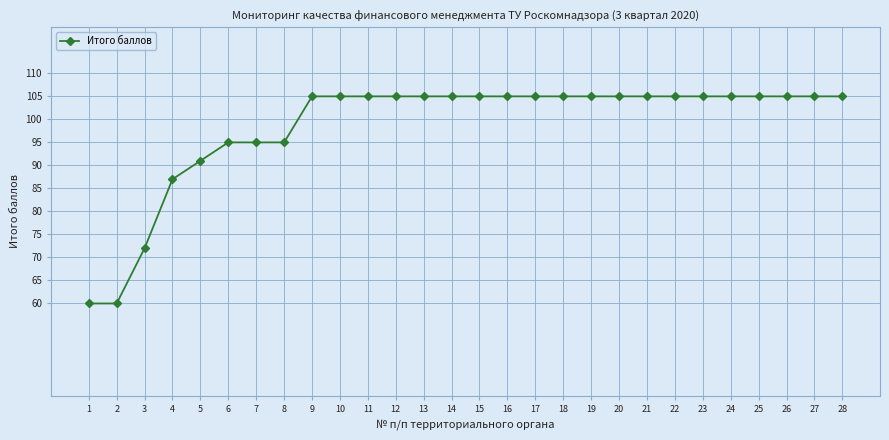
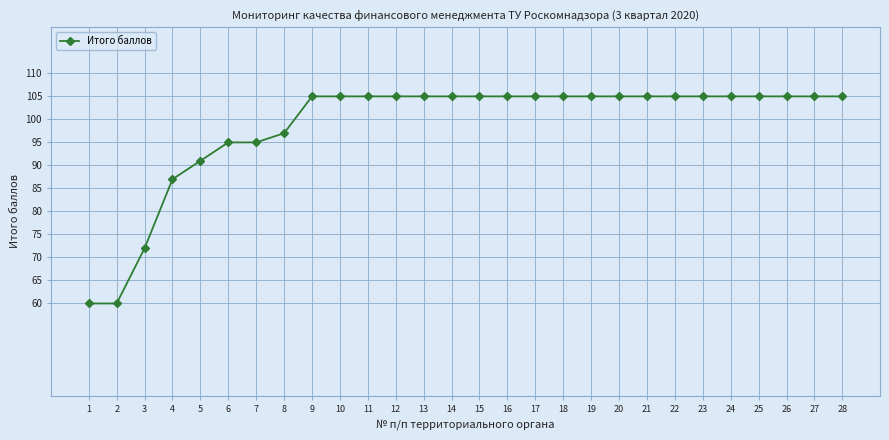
  {
    "1": 60,
    "2": 60,
    "3": 72,
    "4": 87,
    "5": 91,
    "6": 95,
    "7": 95,
-   "8": 95,
+   "8": 97,
    "9": 105,
    "10": 105,
    "11": 105,
    "12": 105,
    "13": 105,
    "14": 105,
    "15": 105,
    "16": 105,
    "17": 105,
    "18": 105,
    "19": 105,
    "20": 105,
    "21": 105,
    "22": 105,
    "23": 105,
    "24": 105,
    "25": 105,
    "26": 105,
    "27": 105,
    "28": 105
  }
